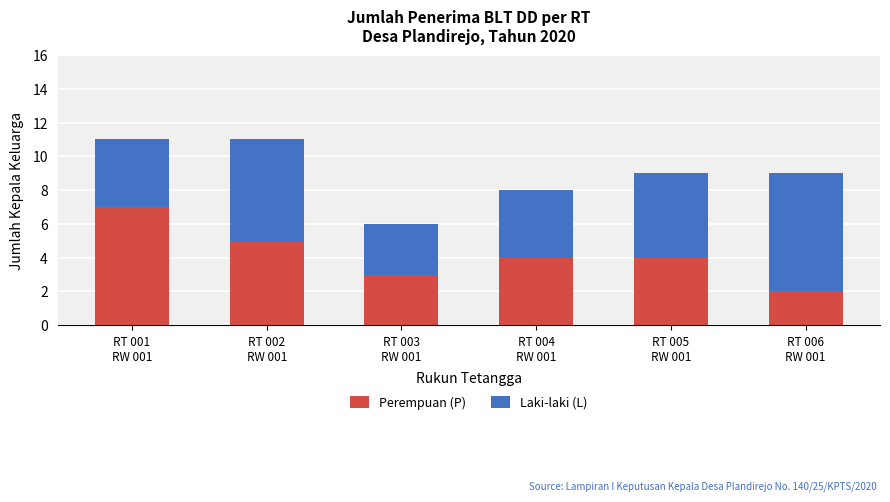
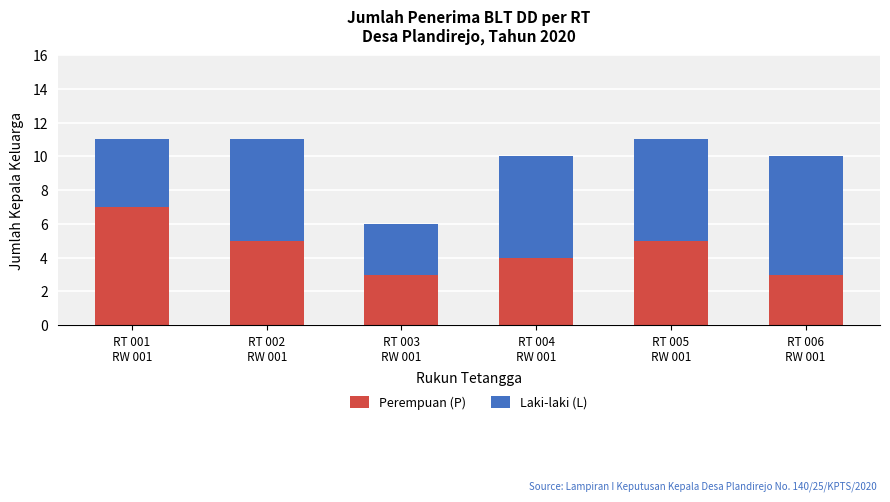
  {
    "Perempuan (P)": {
      "RT 001 RW 001": 7,
      "RT 002 RW 001": 5,
      "RT 003 RW 001": 3,
      "RT 004 RW 001": 4,
-     "RT 005 RW 001": 4,
-     "RT 006 RW 001": 2
+     "RT 005 RW 001": 5,
+     "RT 006 RW 001": 3
    },
    "Laki-laki (L)": {
      "RT 001 RW 001": 4,
      "RT 002 RW 001": 6,
      "RT 003 RW 001": 3,
-     "RT 004 RW 001": 4,
-     "RT 005 RW 001": 5,
+     "RT 004 RW 001": 6,
+     "RT 005 RW 001": 6,
      "RT 006 RW 001": 7
    }
  }
